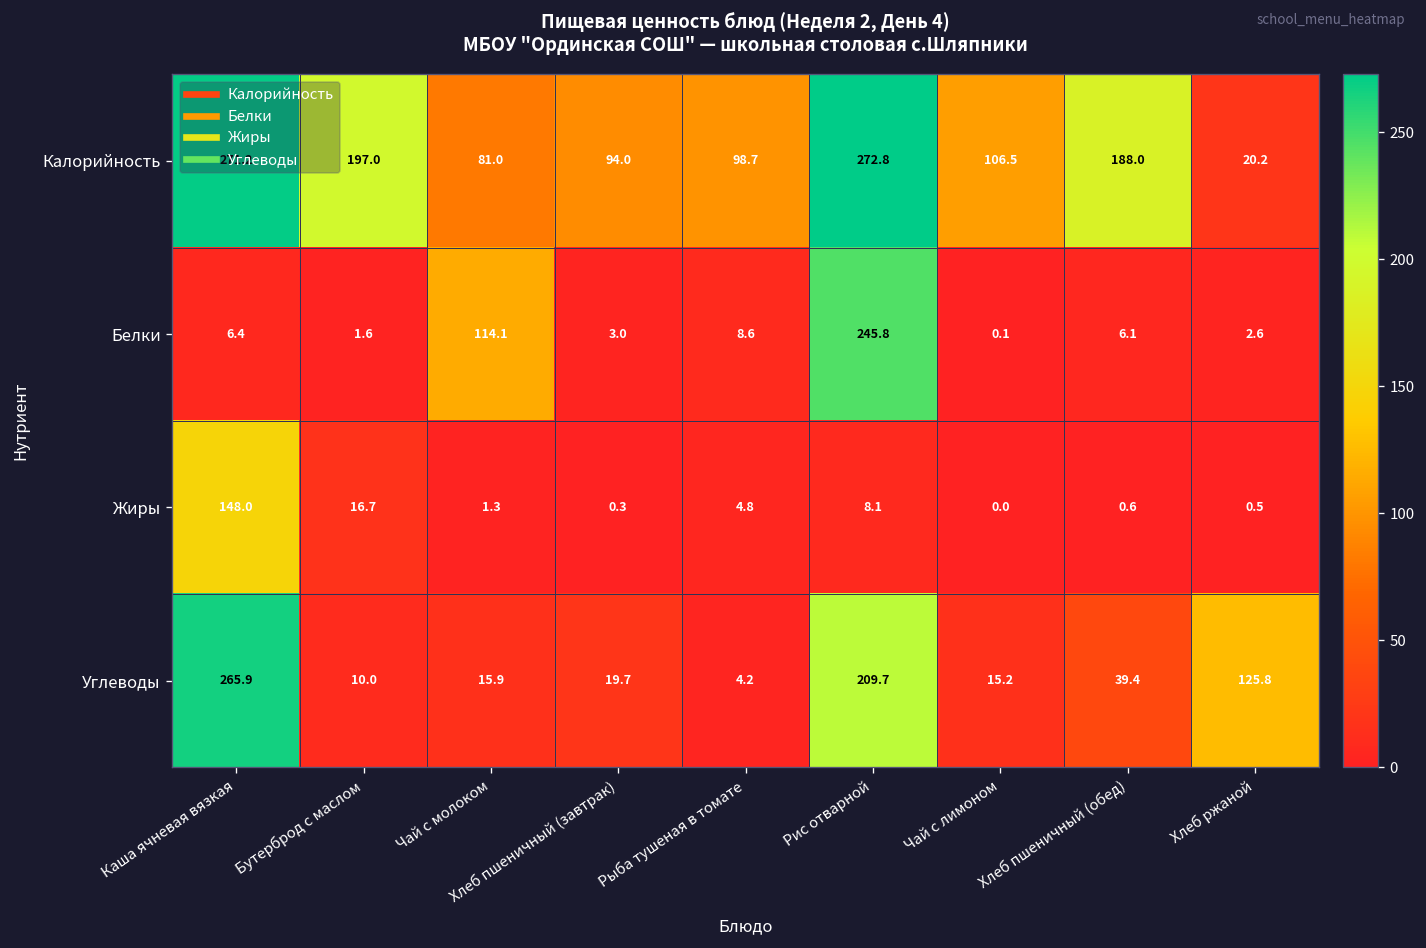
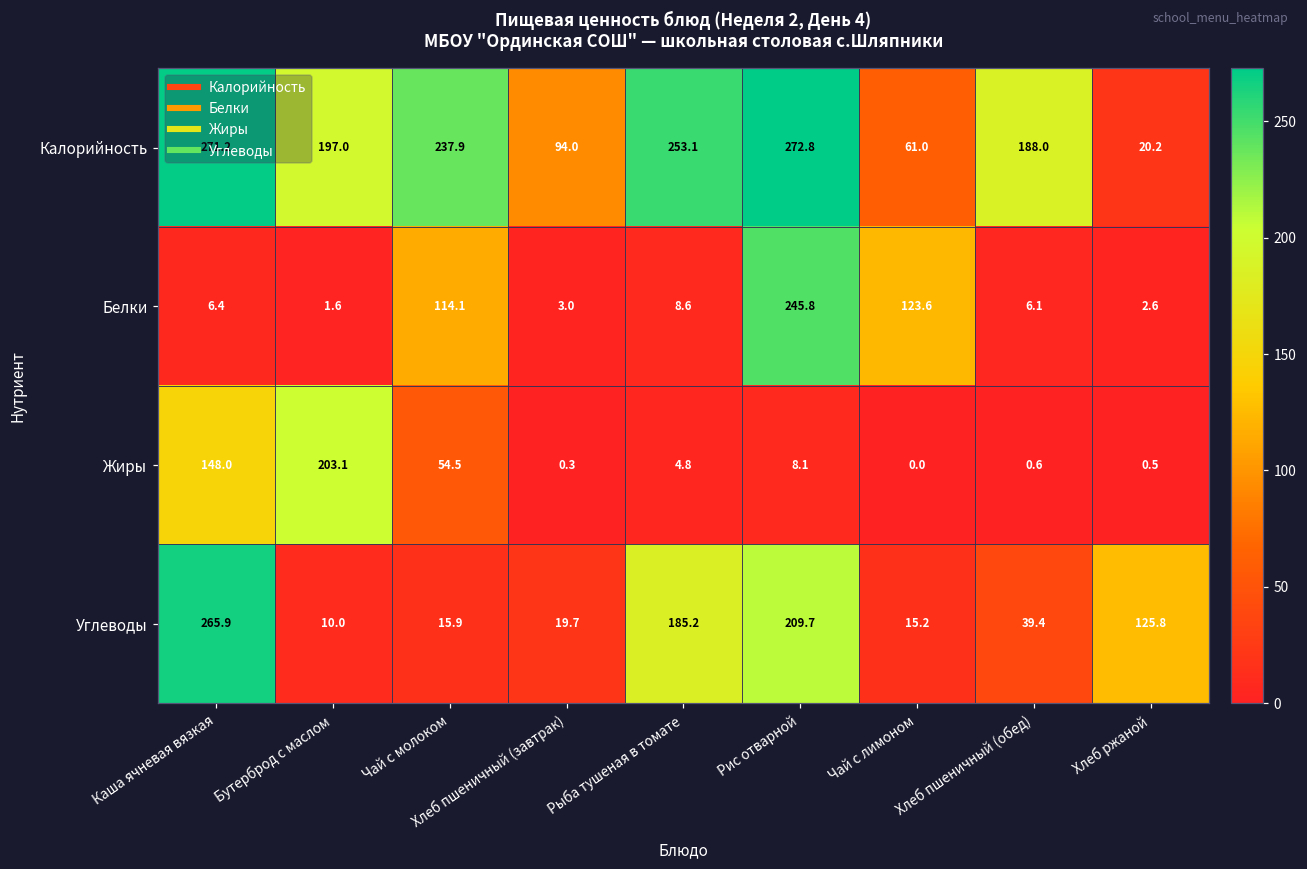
  {
    "Калорийность": {
      "Бутерброд с маслом": 197.0,
-     "Чай с молоком": 81.0,
+     "Чай с молоком": 237.9,
      "Хлеб пшеничный (завтрак)": 94.0,
-     "Рыба тушеная в томате": 98.7,
+     "Рыба тушеная в томате": 253.1,
      "Рис отварной": 272.8,
-     "Чай с лимоном": 106.5,
+     "Чай с лимоном": 61.0,
      "Хлеб пшеничный (обед)": 188.0,
      "Хлеб ржаной": 20.2
    },
    "Белки": {
      "Каша ячневая вязкая": 6.4,
      "Бутерброд с маслом": 1.6,
      "Чай с молоком": 114.1,
      "Хлеб пшеничный (завтрак)": 3.0,
      "Рыба тушеная в томате": 8.6,
      "Рис отварной": 245.8,
-     "Чай с лимоном": 0.1,
+     "Чай с лимоном": 123.6,
      "Хлеб пшеничный (обед)": 6.1,
      "Хлеб ржаной": 2.6
    },
    "Жиры": {
      "Каша ячневая вязкая": 148.0,
-     "Бутерброд с маслом": 16.7,
-     "Чай с молоком": 1.3,
+     "Бутерброд с маслом": 203.1,
+     "Чай с молоком": 54.5,
      "Хлеб пшеничный (завтрак)": 0.3,
      "Рыба тушеная в томате": 4.8,
      "Рис отварной": 8.1,
      "Чай с лимоном": 0.0,
      "Хлеб пшеничный (обед)": 0.6,
      "Хлеб ржаной": 0.5
    },
    "Углеводы": {
      "Каша ячневая вязкая": 265.9,
      "Бутерброд с маслом": 10.0,
      "Чай с молоком": 15.9,
      "Хлеб пшеничный (завтрак)": 19.7,
-     "Рыба тушеная в томате": 4.2,
+     "Рыба тушеная в томате": 185.2,
      "Рис отварной": 209.7,
      "Чай с лимоном": 15.2,
      "Хлеб пшеничный (обед)": 39.4,
      "Хлеб ржаной": 125.8
    }
  }
